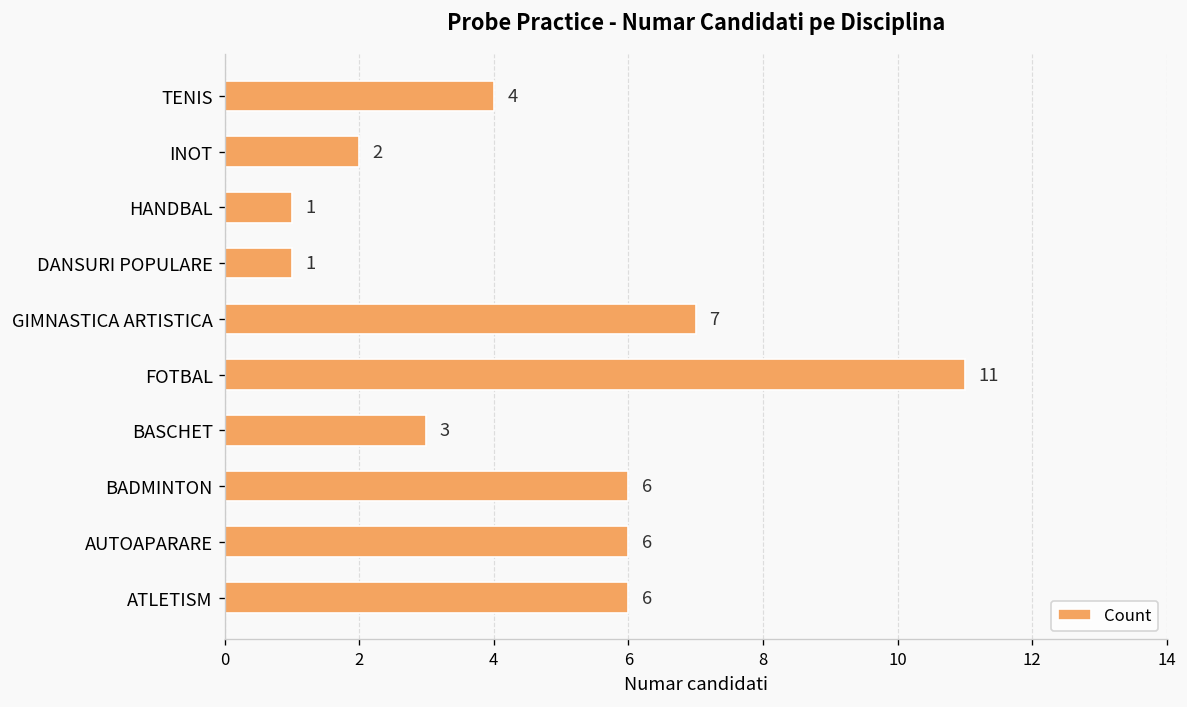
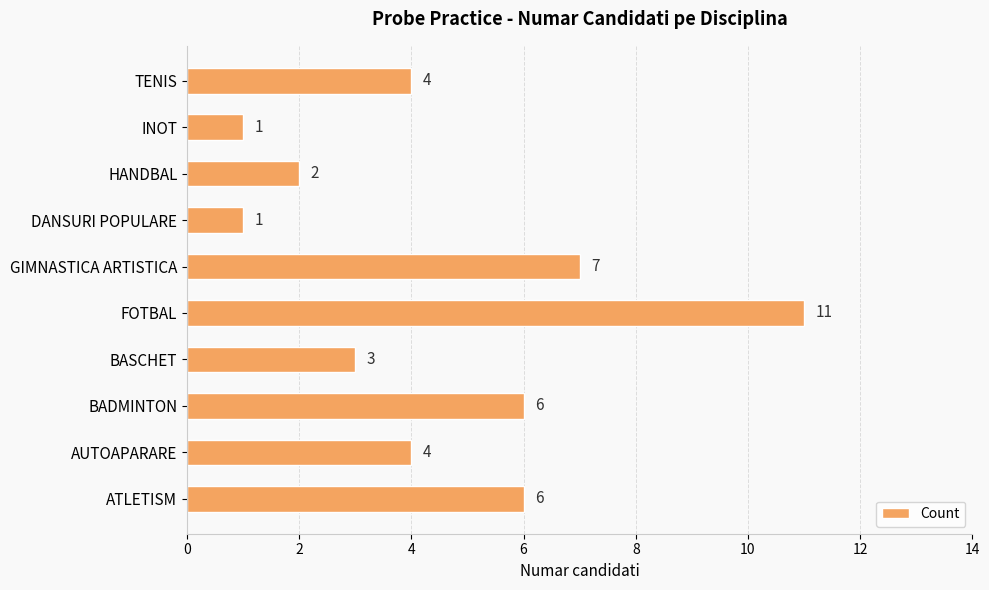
  {
    "TENIS": 4,
-   "INOT": 2,
-   "HANDBAL": 1,
+   "INOT": 1,
+   "HANDBAL": 2,
    "DANSURI POPULARE": 1,
    "GIMNASTICA ARTISTICA": 7,
    "FOTBAL": 11,
    "BASCHET": 3,
    "BADMINTON": 6,
-   "AUTOAPARARE": 6,
+   "AUTOAPARARE": 4,
    "ATLETISM": 6
  }
